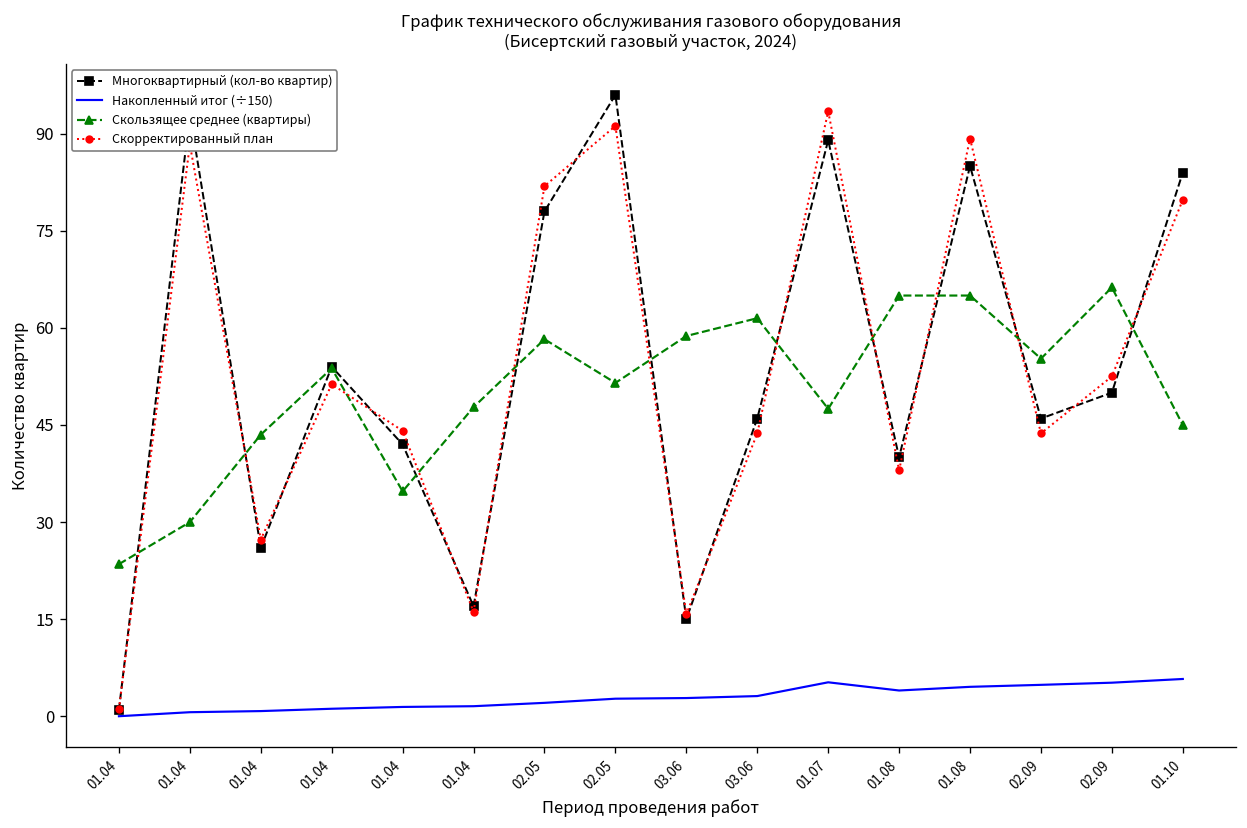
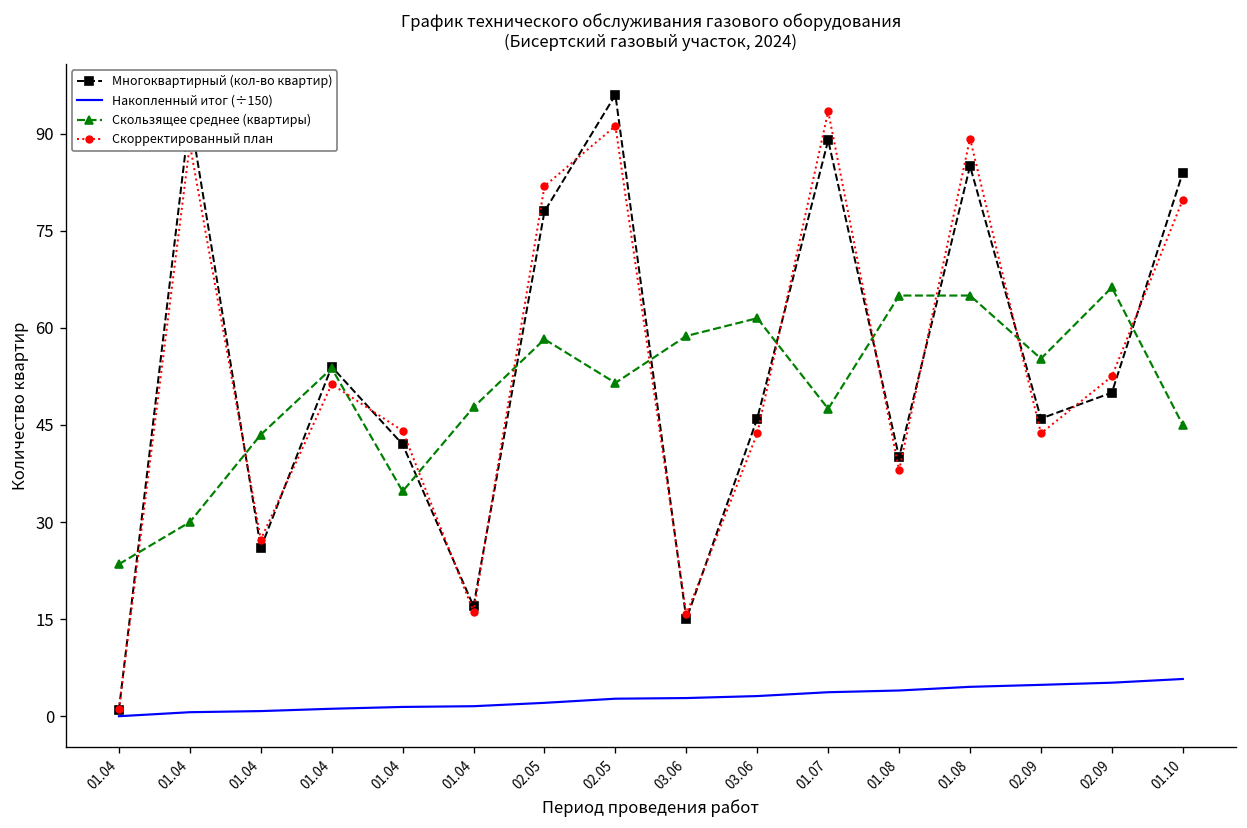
  {
    "Многоквартирный (кол-во квартир)": {
      "01.07": 89,
      "01.10": 84
    },
    "Накопленный итог (÷150)": {
-     "01.07": 5,
+     "01.07": 4,
      "01.10": 6
    },
    "Скользящее среднее (квартиры)": {
      "01.07": 48,
      "01.10": 45
    },
    "Скорректированный план": {
      "01.07": 93,
      "01.10": 80
    }
  }
